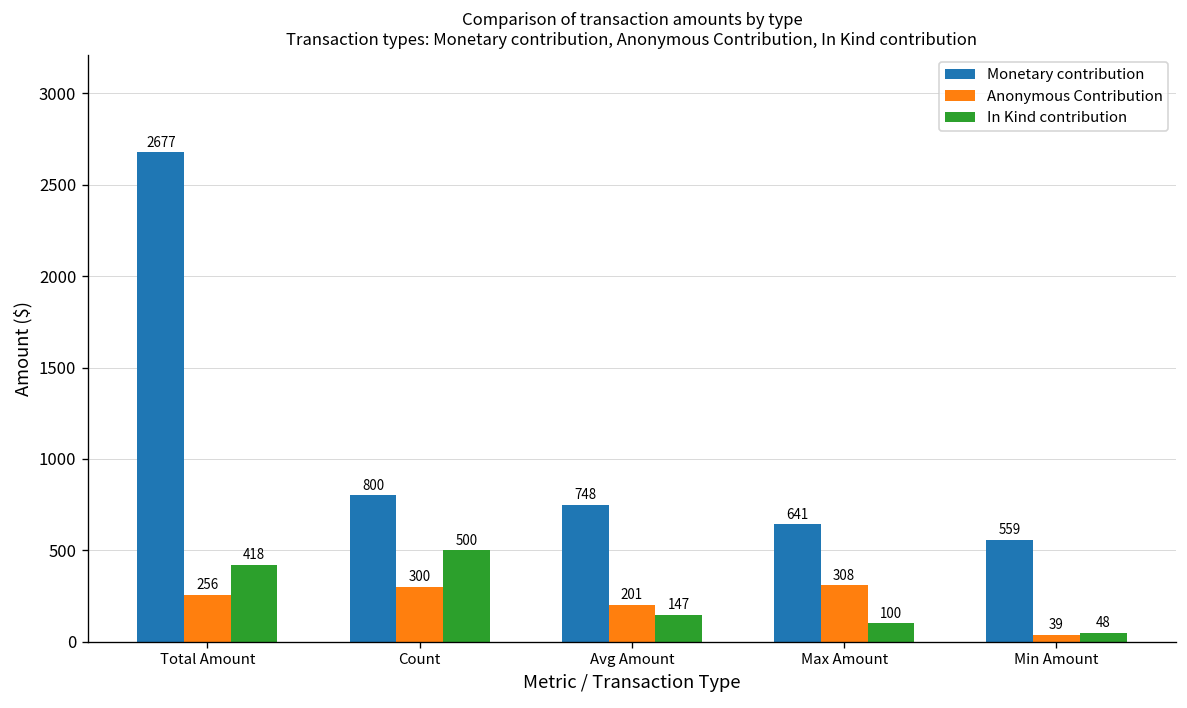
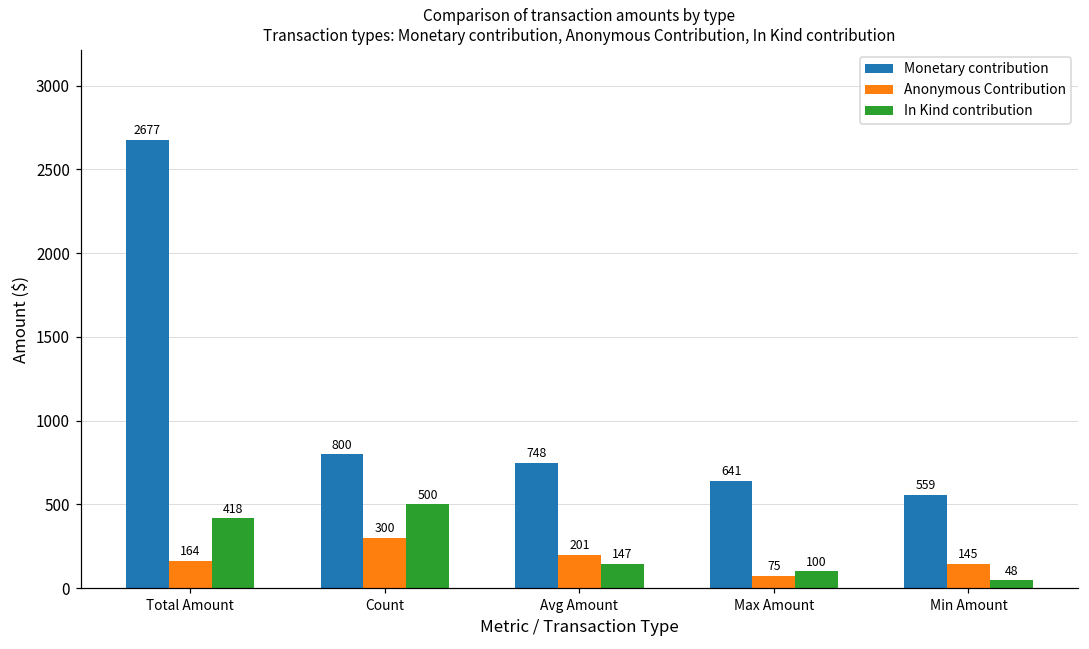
  {
    "Monetary contribution": {
      "Total Amount": 2677,
      "Count": 800,
      "Avg Amount": 748,
      "Max Amount": 641,
      "Min Amount": 559
    },
    "Anonymous Contribution": {
-     "Total Amount": 256,
+     "Total Amount": 164,
      "Count": 300,
      "Avg Amount": 201,
-     "Max Amount": 308,
-     "Min Amount": 39
+     "Max Amount": 75,
+     "Min Amount": 145
    },
    "In Kind contribution": {
      "Total Amount": 418,
      "Count": 500,
      "Avg Amount": 147,
      "Max Amount": 100,
      "Min Amount": 48
    }
  }
